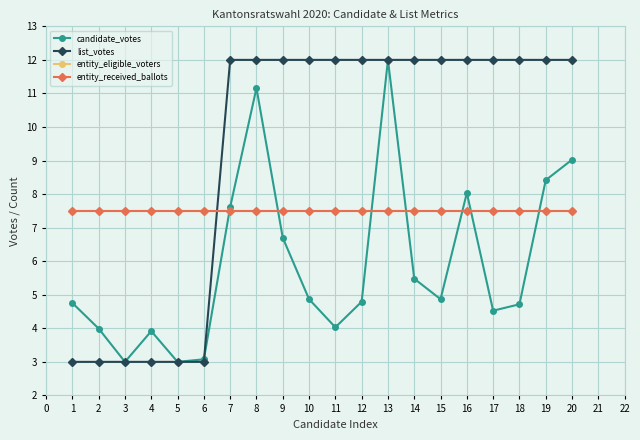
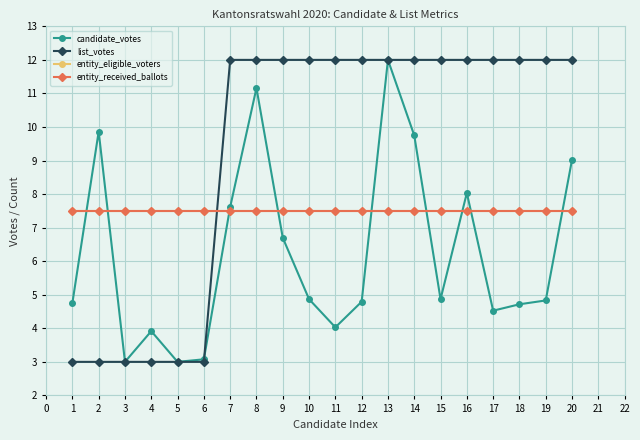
  {
    "candidate_votes": {
      "1": 4.8,
-     "2": 4.0,
+     "2": 9.9,
      "4": 3.9,
      "6": 3.1,
      "7": 7.6,
      "8": 11.2,
      "9": 6.7,
      "10": 4.9,
      "11": 4.0,
      "12": 4.8,
-     "14": 5.5,
+     "14": 9.8,
      "15": 4.9,
      "16": 8.0,
      "17": 4.5,
      "18": 4.7,
-     "19": 8.4,
+     "19": 4.8,
      "20": 9.0
    },
    "list_votes": {
      "1": 3.0,
      "2": 3.0,
      "4": 3.0,
      "6": 3.0,
      "7": 12.0,
      "8": 12.0,
      "9": 12.0,
      "10": 12.0,
      "11": 12.0,
      "12": 12.0,
      "14": 12.0,
      "15": 12.0,
      "16": 12.0,
      "17": 12.0,
      "18": 12.0,
      "19": 12.0,
      "20": 12.0
    },
    "entity_received_ballots": {
      "1": 7.5,
      "2": 7.5,
      "3": 7.5,
      "4": 7.5,
      "5": 7.5,
      "6": 7.5,
      "7": 7.5,
      "8": 7.5,
      "9": 7.5,
      "10": 7.5,
      "11": 7.5,
      "12": 7.5,
      "13": 7.5,
      "14": 7.5,
      "15": 7.5,
      "16": 7.5,
      "17": 7.5,
      "18": 7.5,
      "19": 7.5,
      "20": 7.5
    }
  }
